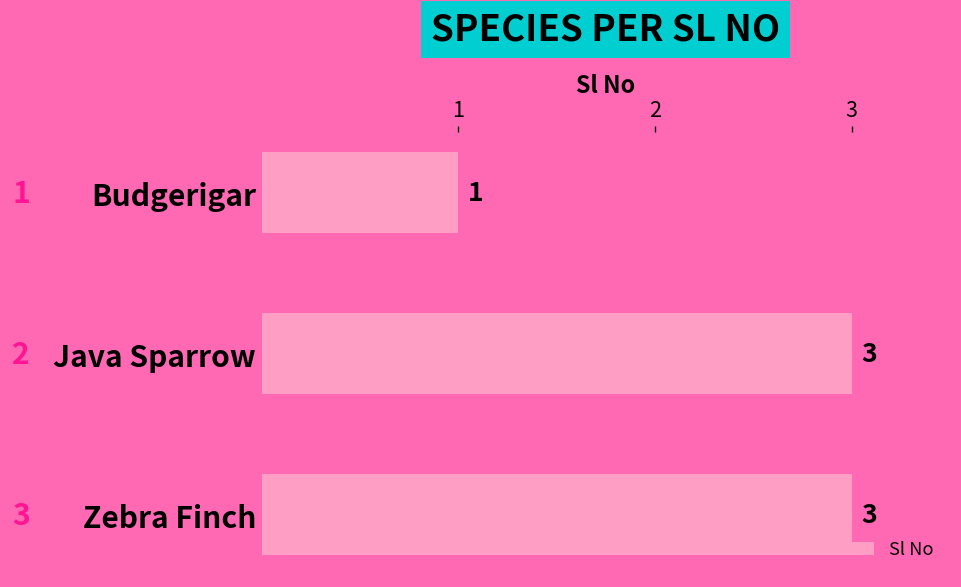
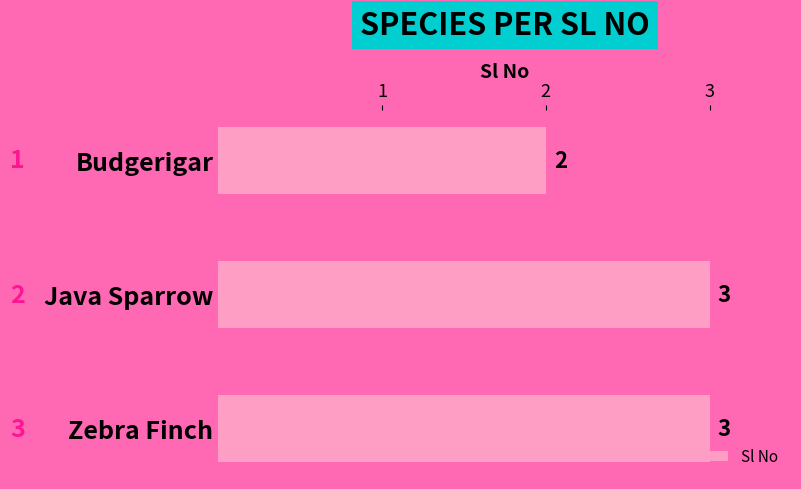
  {
-   "Budgerigar": 1,
+   "Budgerigar": 2,
    "Java Sparrow": 3,
    "Zebra Finch": 3
  }
